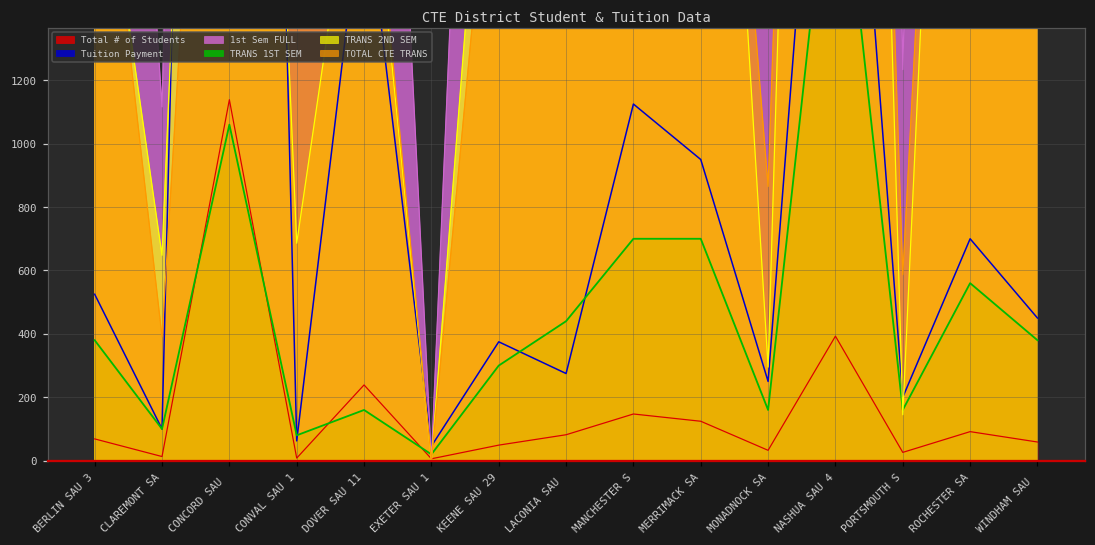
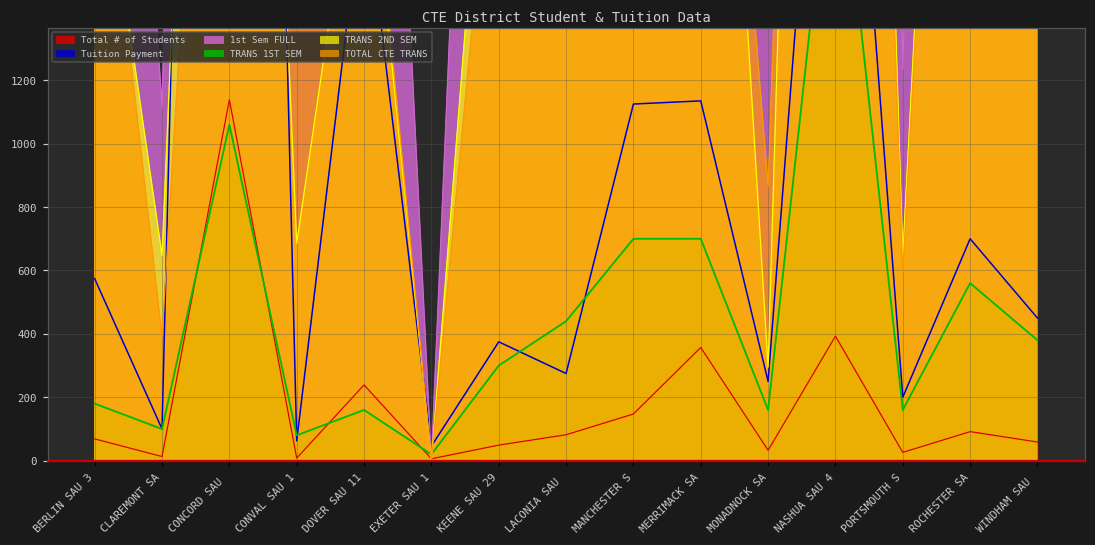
  {
    "Total # of Students": {
      "BERLIN SAU 3": 70,
      "CLAREMONT SA": 10,
      "CONCORD SAU": 1140,
      "CONVAL SAU 1": 10,
      "DOVER SAU 11": 240,
      "KEENE SAU 29": 50,
      "LACONIA SAU": 80,
      "MANCHESTER S": 150,
-     "MERRIMACK SA": 120,
+     "MERRIMACK SA": 360,
      "MONADNOCK SA": 30,
      "NASHUA SAU 4": 390,
      "PORTSMOUTH S": 30,
      "ROCHESTER SA": 90,
      "WINDHAM SAU": 60
    },
    "Tuition Payment": {
-     "BERLIN SAU 3": 530,
+     "BERLIN SAU 3": 570,
      "CONVAL SAU 1": 60,
      "EXETER SAU 1": 50,
      "KEENE SAU 29": 380,
      "LACONIA SAU": 280,
      "MANCHESTER S": 1130,
-     "MERRIMACK SA": 950,
+     "MERRIMACK SA": 1140,
      "MONADNOCK SA": 250,
      "PORTSMOUTH S": 200,
      "ROCHESTER SA": 700,
      "WINDHAM SAU": 450
    },
    "1st Sem FULL": {
      "CLAREMONT SA": 1120,
      "PORTSMOUTH S": 1230
    },
    "TRANS 1ST SEM": {
-     "BERLIN SAU 3": 380,
+     "BERLIN SAU 3": 180,
      "CONCORD SAU": 1060,
      "CONVAL SAU 1": 80,
      "DOVER SAU 11": 160,
      "EXETER SAU 1": 20,
      "KEENE SAU 29": 300,
      "LACONIA SAU": 440,
      "MANCHESTER S": 700,
      "MERRIMACK SA": 700,
      "MONADNOCK SA": 160,
      "PORTSMOUTH S": 160,
      "ROCHESTER SA": 560,
      "WINDHAM SAU": 380
    },
    "TRANS 2ND SEM": {
      "CLAREMONT SA": 650,
      "CONVAL SAU 1": 690,
      "MONADNOCK SA": 300,
-     "PORTSMOUTH S": 140
+     "PORTSMOUTH S": 650
    },
    "TOTAL CTE TRANS": {
      "CLAREMONT SA": 390,
      "MONADNOCK SA": 870,
      "PORTSMOUTH S": 590
    }
  }
